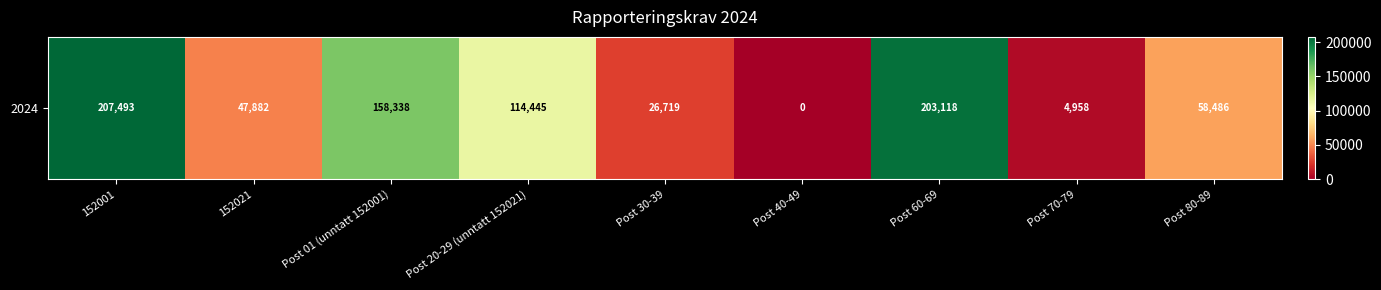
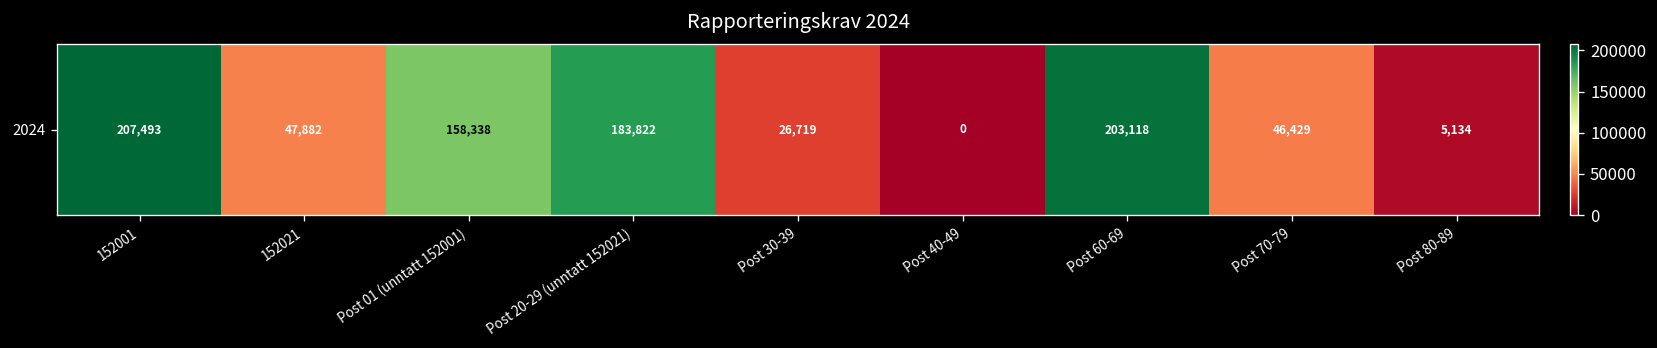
  {
    "2024": {
      "152001": "207,493",
      "152021": "47,882",
      "Post 01 (unntatt 152001)": "158,338",
-     "Post 20-29 (unntatt 152021)": "114,445",
+     "Post 20-29 (unntatt 152021)": "183,822",
      "Post 30-39": "26,719",
      "Post 40-49": "0",
      "Post 60-69": "203,118",
-     "Post 70-79": "4,958",
-     "Post 80-89": "58,486"
+     "Post 70-79": "46,429",
+     "Post 80-89": "5,134"
    }
  }
